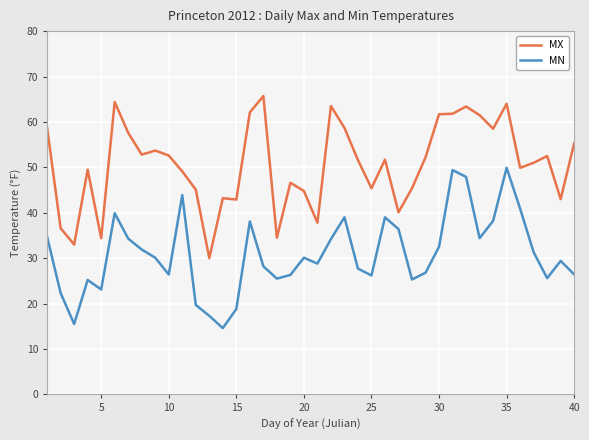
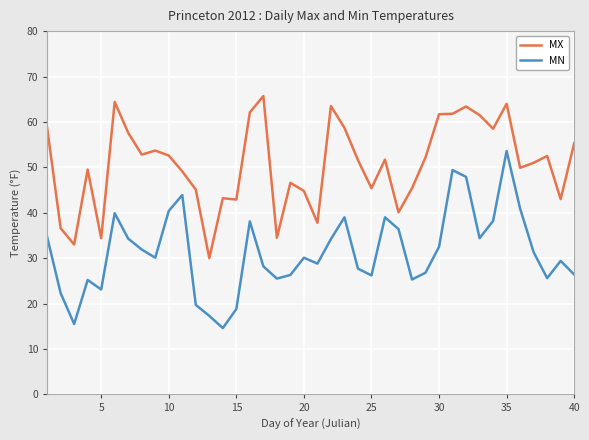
  {
    "MX": {
      "5": 34,
      "10": 53,
      "15": 43,
      "20": 45,
      "25": 45,
      "30": 62,
      "35": 64,
      "40": 55
    },
    "MN": {
      "5": 23,
-     "10": 26,
+     "10": 40,
      "15": 19,
      "20": 30,
      "25": 26,
      "30": 33,
-     "35": 50,
+     "35": 54,
      "40": 26
    }
  }
